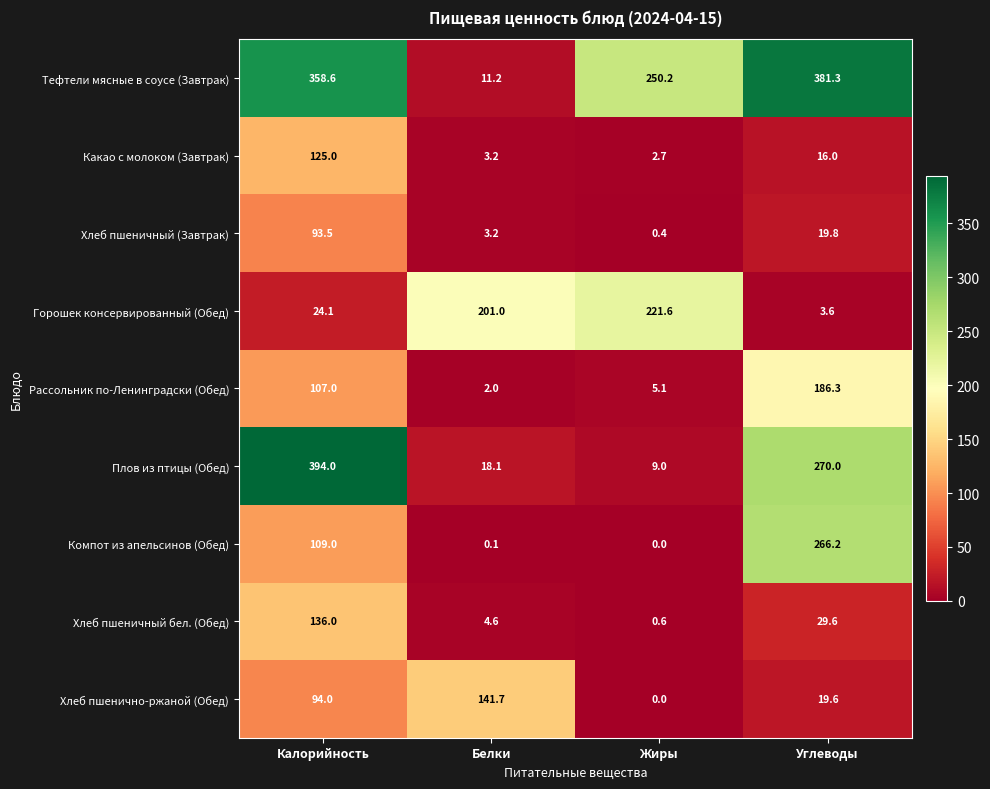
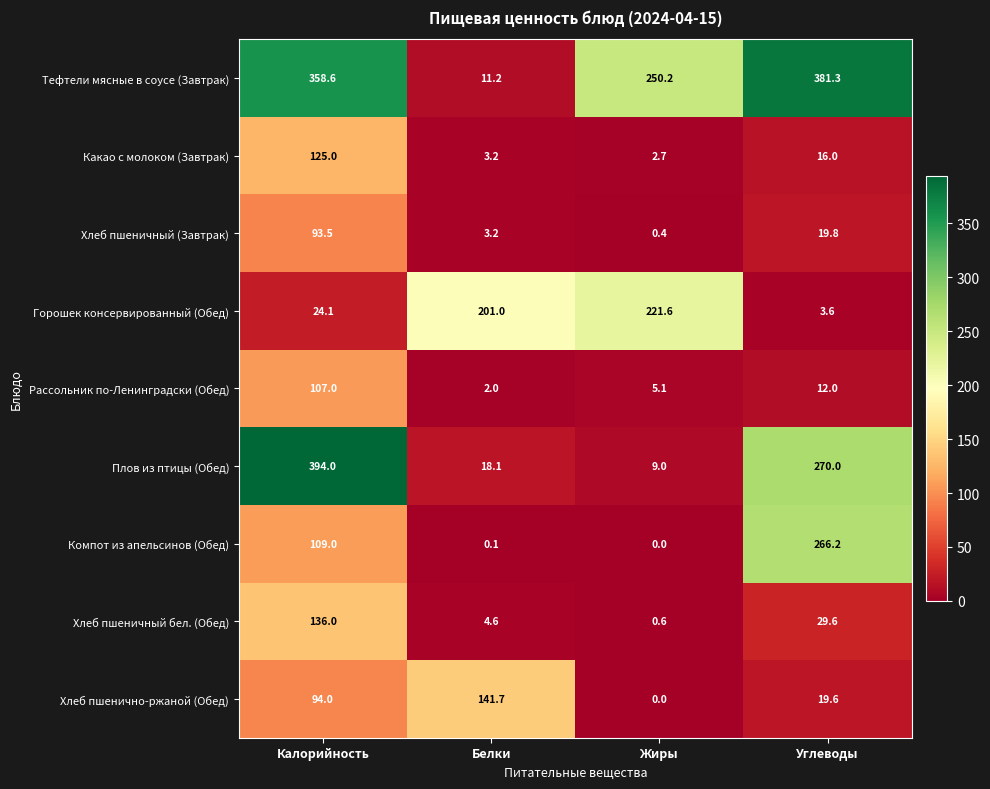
  {
    "Тефтели мясные в соусе (Завтрак)": {
      "Калорийность": 358.6,
      "Белки": 11.2,
      "Жиры": 250.2,
      "Углеводы": 381.3
    },
    "Какао с молоком (Завтрак)": {
      "Калорийность": 125.0,
      "Белки": 3.2,
      "Жиры": 2.7,
      "Углеводы": 16.0
    },
    "Хлеб пшеничный (Завтрак)": {
      "Калорийность": 93.5,
      "Белки": 3.2,
      "Жиры": 0.4,
      "Углеводы": 19.8
    },
    "Горошек консервированный (Обед)": {
      "Калорийность": 24.1,
      "Белки": 201.0,
      "Жиры": 221.6,
      "Углеводы": 3.6
    },
    "Рассольник по-Ленинградски (Обед)": {
      "Калорийность": 107.0,
      "Белки": 2.0,
      "Жиры": 5.1,
-     "Углеводы": 186.3
+     "Углеводы": 12.0
    },
    "Плов из птицы (Обед)": {
      "Калорийность": 394.0,
      "Белки": 18.1,
      "Жиры": 9.0,
      "Углеводы": 270.0
    },
    "Компот из апельсинов (Обед)": {
      "Калорийность": 109.0,
      "Белки": 0.1,
      "Жиры": 0.0,
      "Углеводы": 266.2
    },
    "Хлеб пшеничный бел. (Обед)": {
      "Калорийность": 136.0,
      "Белки": 4.6,
      "Жиры": 0.6,
      "Углеводы": 29.6
    },
    "Хлеб пшенично-ржаной (Обед)": {
      "Калорийность": 94.0,
      "Белки": 141.7,
      "Жиры": 0.0,
      "Углеводы": 19.6
    }
  }
